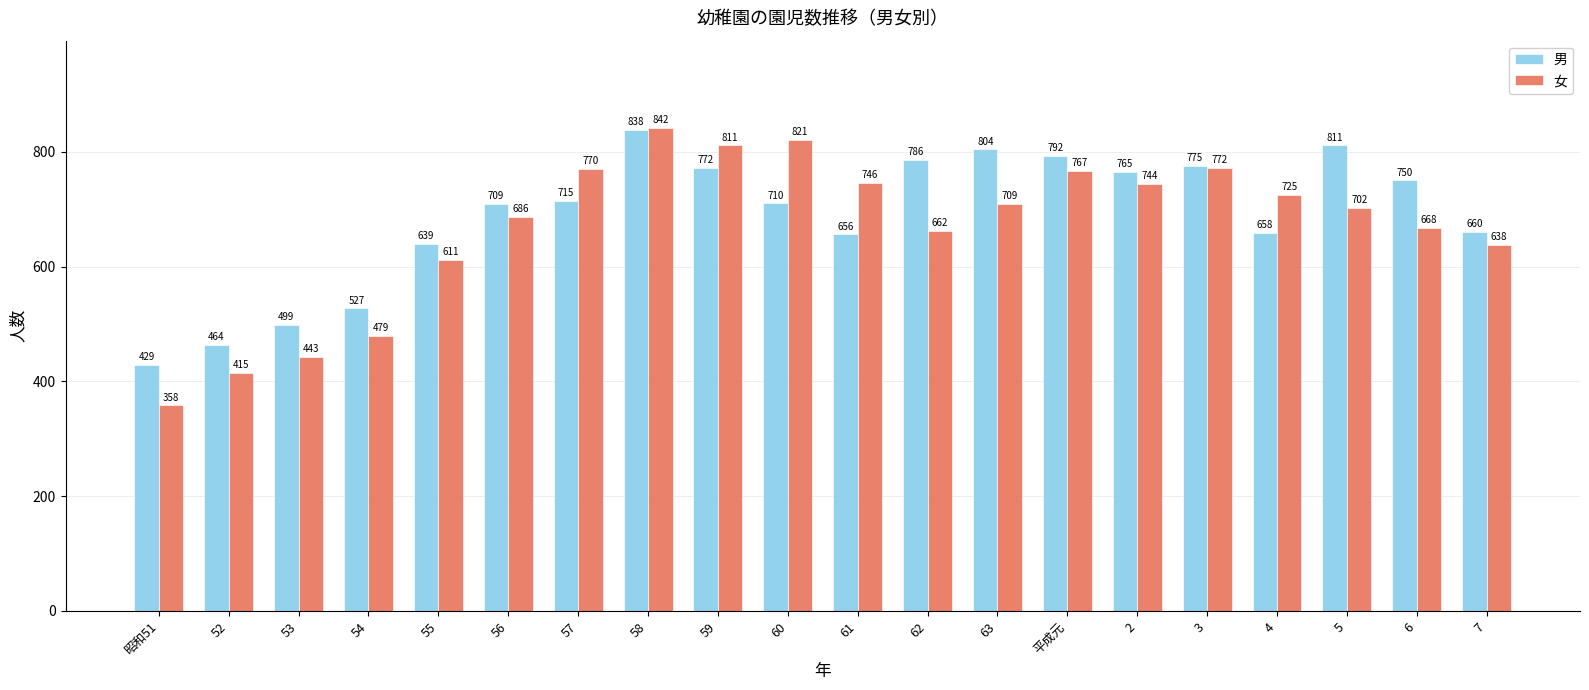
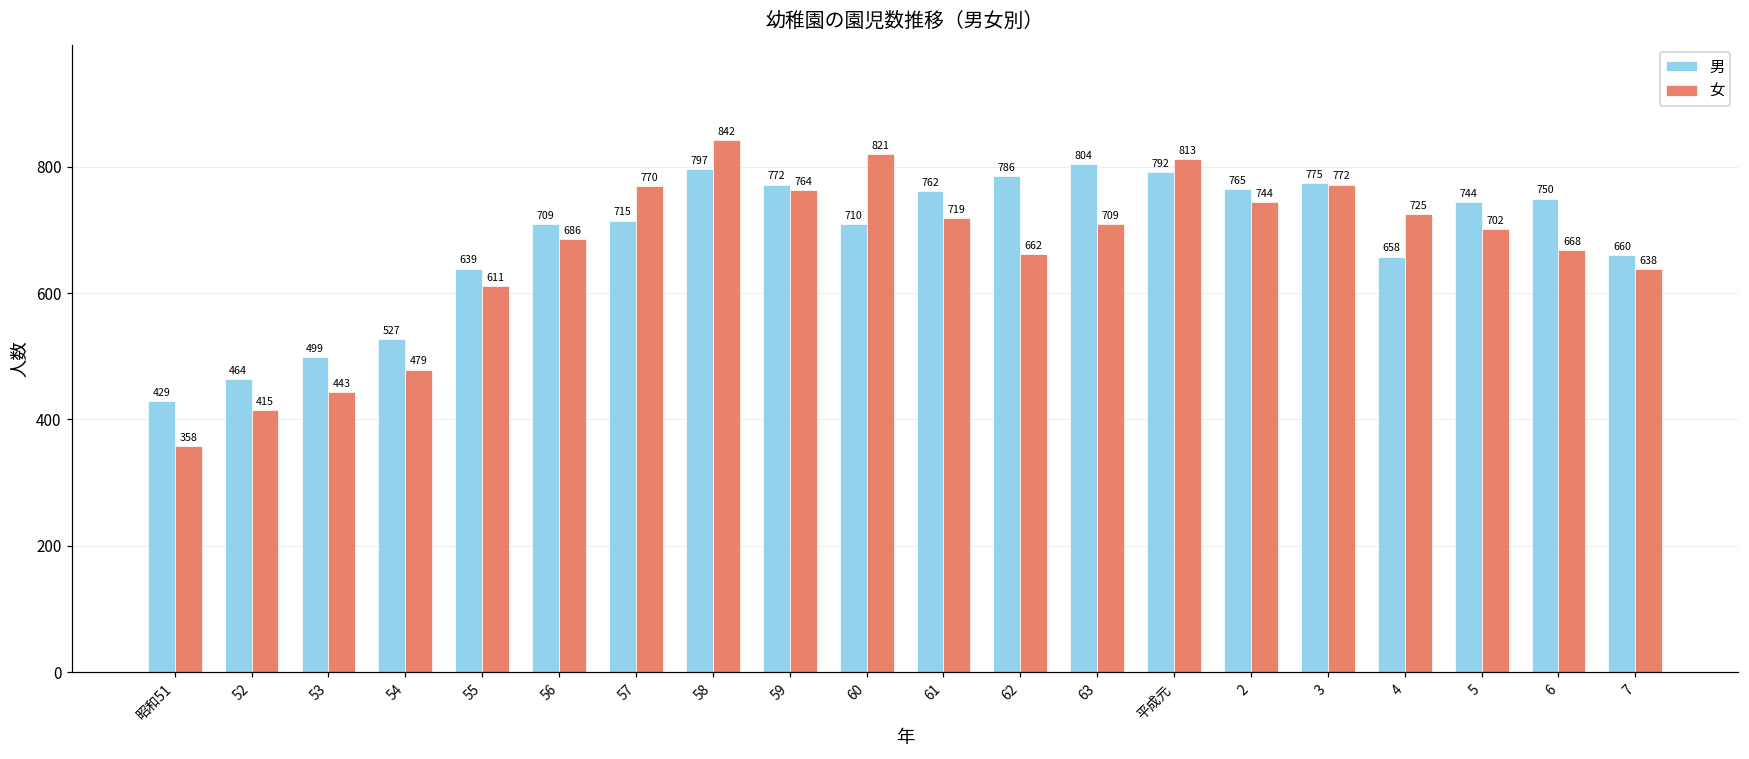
  {
    "男": {
      "昭和51": 429,
      "52": 464,
      "53": 499,
      "54": 527,
      "55": 639,
      "56": 709,
      "57": 715,
-     "58": 838,
+     "58": 797,
      "59": 772,
      "60": 710,
-     "61": 656,
+     "61": 762,
      "62": 786,
      "63": 804,
      "平成元": 792,
      "2": 765,
      "3": 775,
      "4": 658,
-     "5": 811,
+     "5": 744,
      "6": 750,
      "7": 660
    },
    "女": {
      "昭和51": 358,
      "52": 415,
      "53": 443,
      "54": 479,
      "55": 611,
      "56": 686,
      "57": 770,
      "58": 842,
-     "59": 811,
+     "59": 764,
      "60": 821,
-     "61": 746,
+     "61": 719,
      "62": 662,
      "63": 709,
-     "平成元": 767,
+     "平成元": 813,
      "2": 744,
      "3": 772,
      "4": 725,
      "5": 702,
      "6": 668,
      "7": 638
    }
  }
